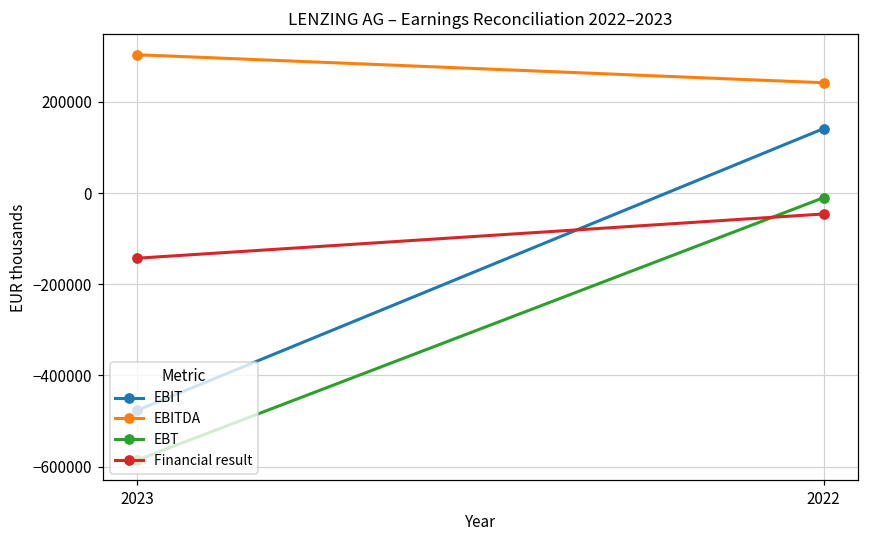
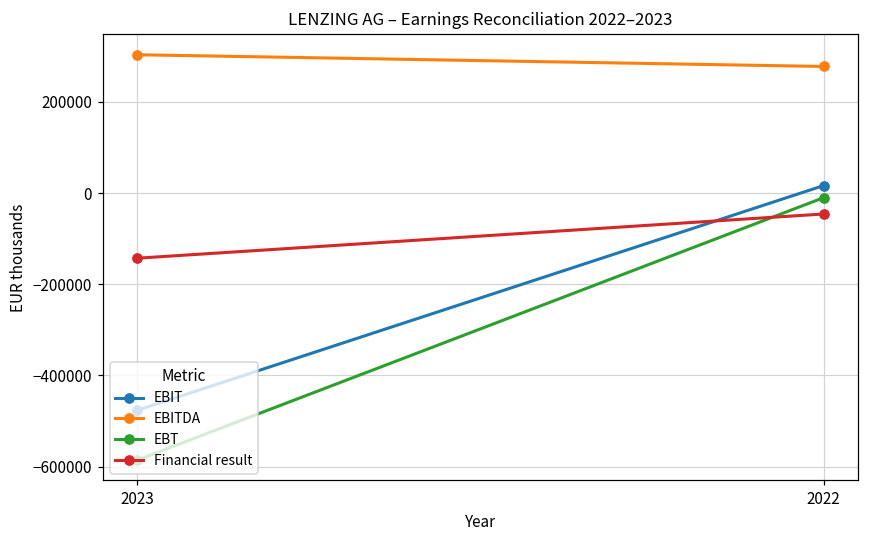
  {
    "EBIT": {
-     "2022": 140000
+     "2022": 20000
    },
    "EBITDA": {
      "2023": 300000,
-     "2022": 240000
+     "2022": 280000
    },
    "EBT": {
      "2022": -10000
    },
    "Financial result": {
      "2023": -140000,
      "2022": -50000
    }
  }
